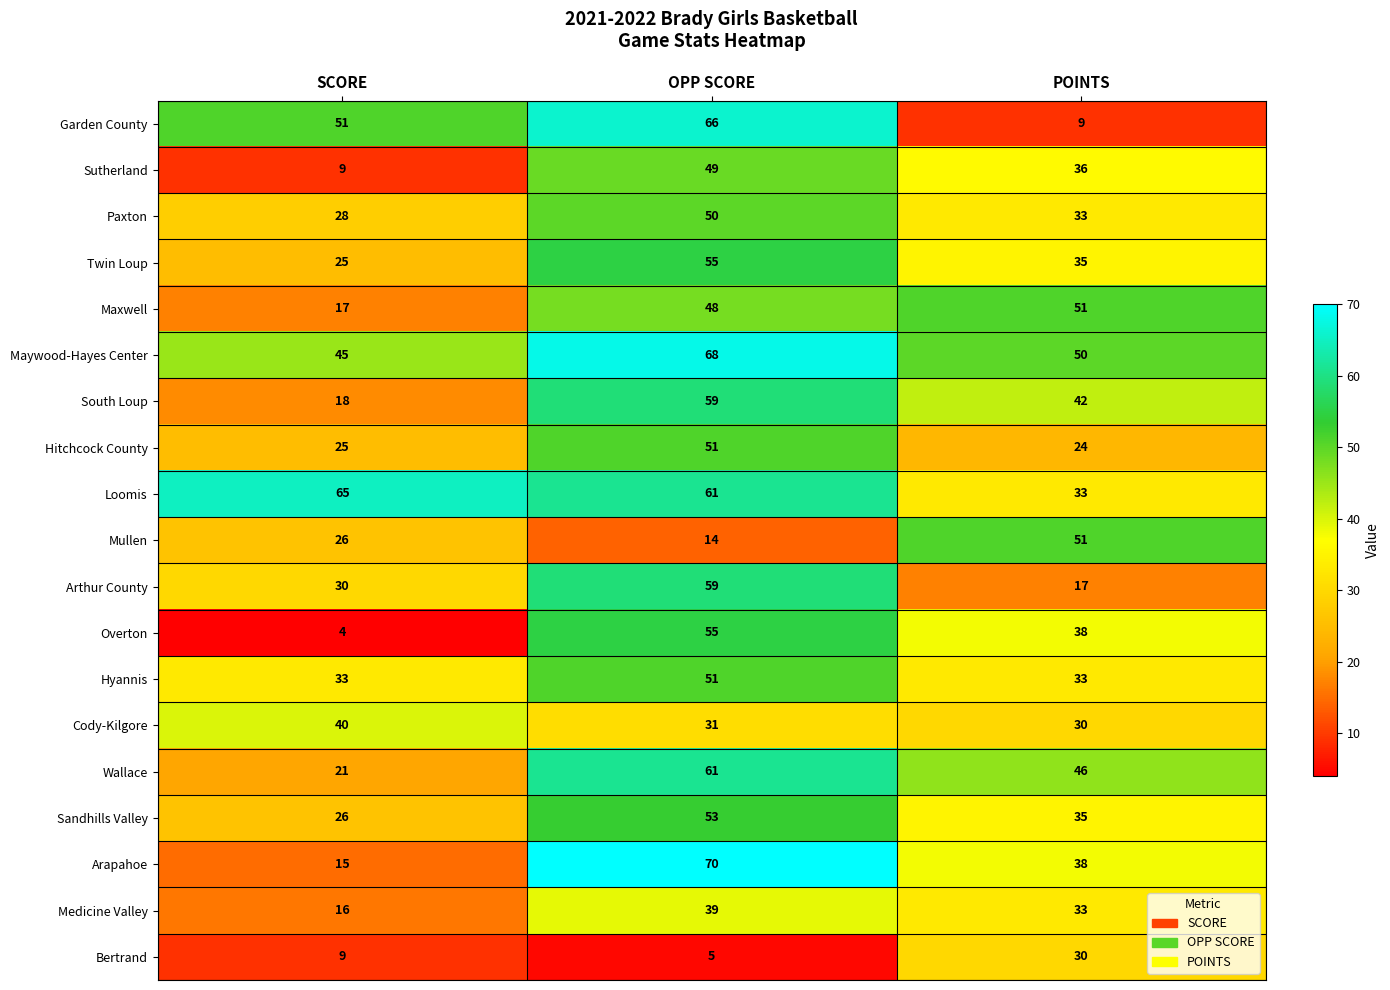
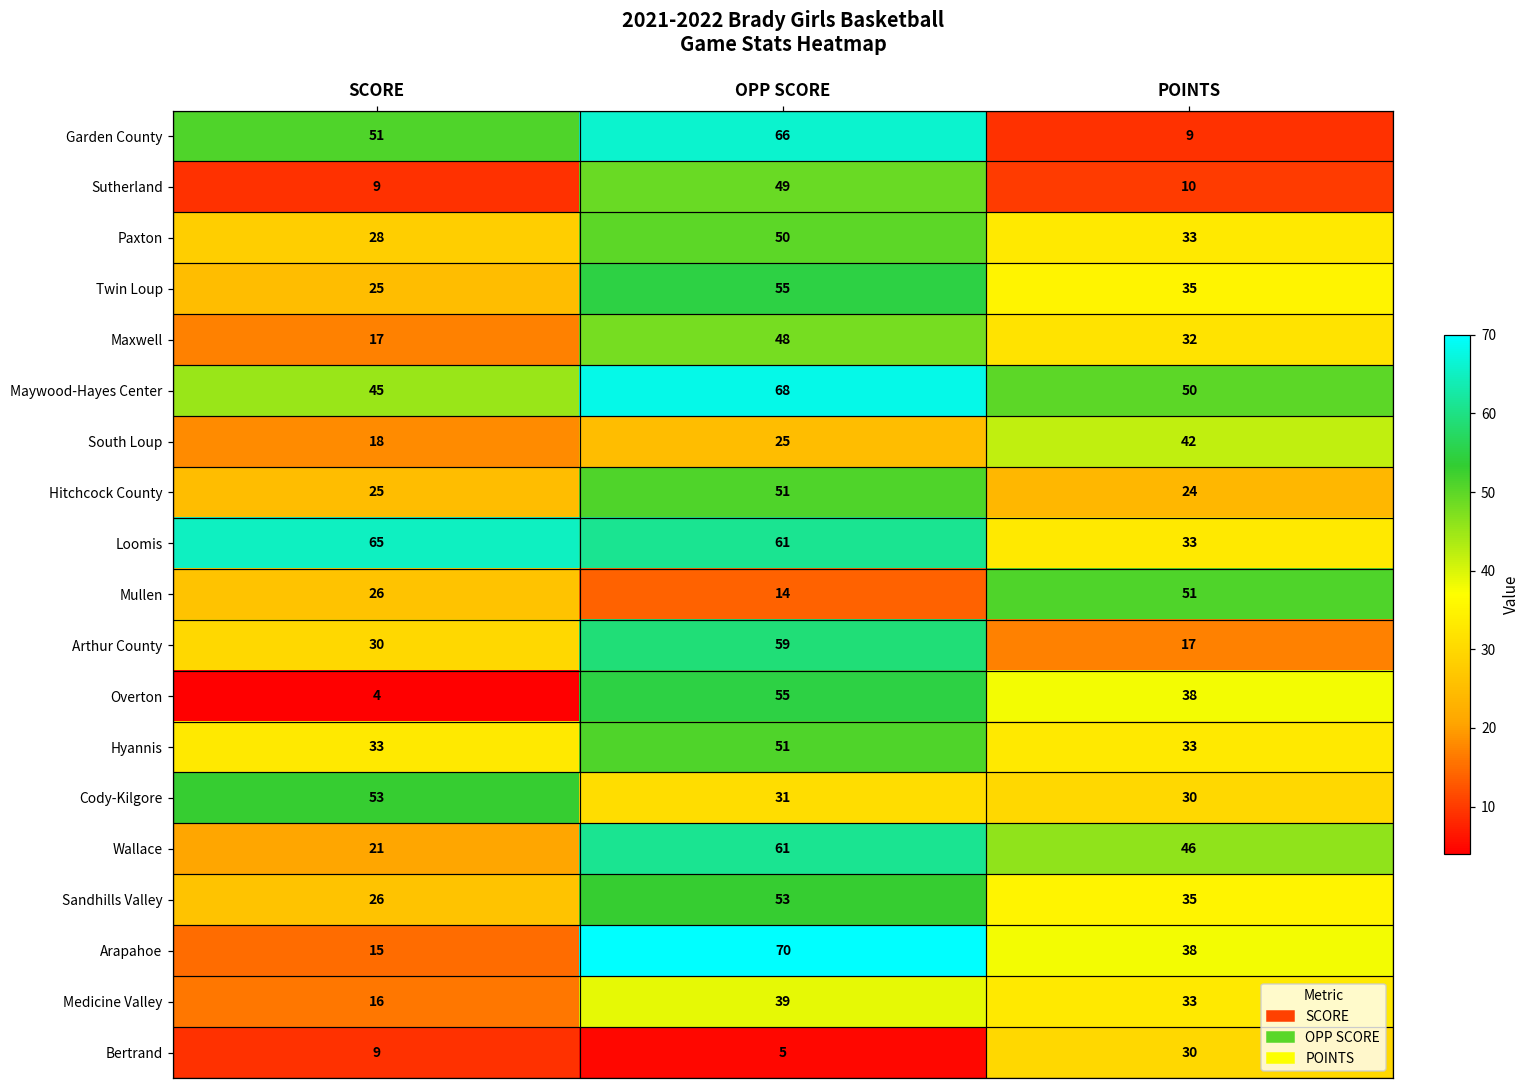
  {
    "Garden County": {
      "SCORE": 51,
      "OPP SCORE": 66,
      "POINTS": 9
    },
    "Sutherland": {
      "SCORE": 9,
      "OPP SCORE": 49,
-     "POINTS": 36
+     "POINTS": 10
    },
    "Paxton": {
      "SCORE": 28,
      "OPP SCORE": 50,
      "POINTS": 33
    },
    "Twin Loup": {
      "SCORE": 25,
      "OPP SCORE": 55,
      "POINTS": 35
    },
    "Maxwell": {
      "SCORE": 17,
      "OPP SCORE": 48,
-     "POINTS": 51
+     "POINTS": 32
    },
    "Maywood-Hayes Center": {
      "SCORE": 45,
      "OPP SCORE": 68,
      "POINTS": 50
    },
    "South Loup": {
      "SCORE": 18,
-     "OPP SCORE": 59,
+     "OPP SCORE": 25,
      "POINTS": 42
    },
    "Hitchcock County": {
      "SCORE": 25,
      "OPP SCORE": 51,
      "POINTS": 24
    },
    "Loomis": {
      "SCORE": 65,
      "OPP SCORE": 61,
      "POINTS": 33
    },
    "Mullen": {
      "SCORE": 26,
      "OPP SCORE": 14,
      "POINTS": 51
    },
    "Arthur County": {
      "SCORE": 30,
      "OPP SCORE": 59,
      "POINTS": 17
    },
    "Overton": {
      "SCORE": 4,
      "OPP SCORE": 55,
      "POINTS": 38
    },
    "Hyannis": {
      "SCORE": 33,
      "OPP SCORE": 51,
      "POINTS": 33
    },
    "Cody-Kilgore": {
-     "SCORE": 40,
+     "SCORE": 53,
      "OPP SCORE": 31,
      "POINTS": 30
    },
    "Wallace": {
      "SCORE": 21,
      "OPP SCORE": 61,
      "POINTS": 46
    },
    "Sandhills Valley": {
      "SCORE": 26,
      "OPP SCORE": 53,
      "POINTS": 35
    },
    "Arapahoe": {
      "SCORE": 15,
      "OPP SCORE": 70,
      "POINTS": 38
    },
    "Medicine Valley": {
      "SCORE": 16,
      "OPP SCORE": 39,
      "POINTS": 33
    },
    "Bertrand": {
      "SCORE": 9,
      "OPP SCORE": 5,
      "POINTS": 30
    }
  }
